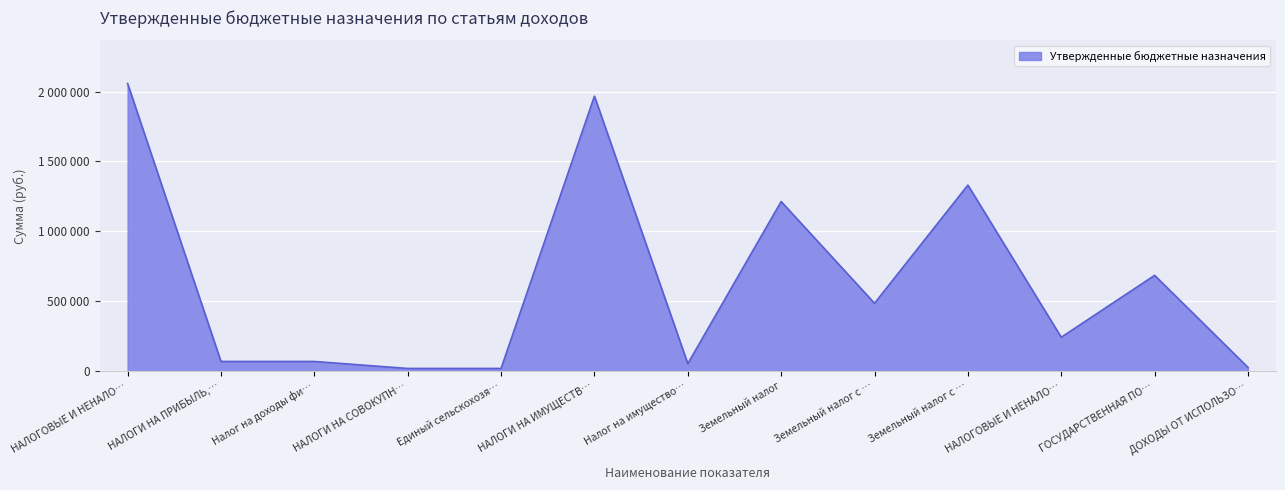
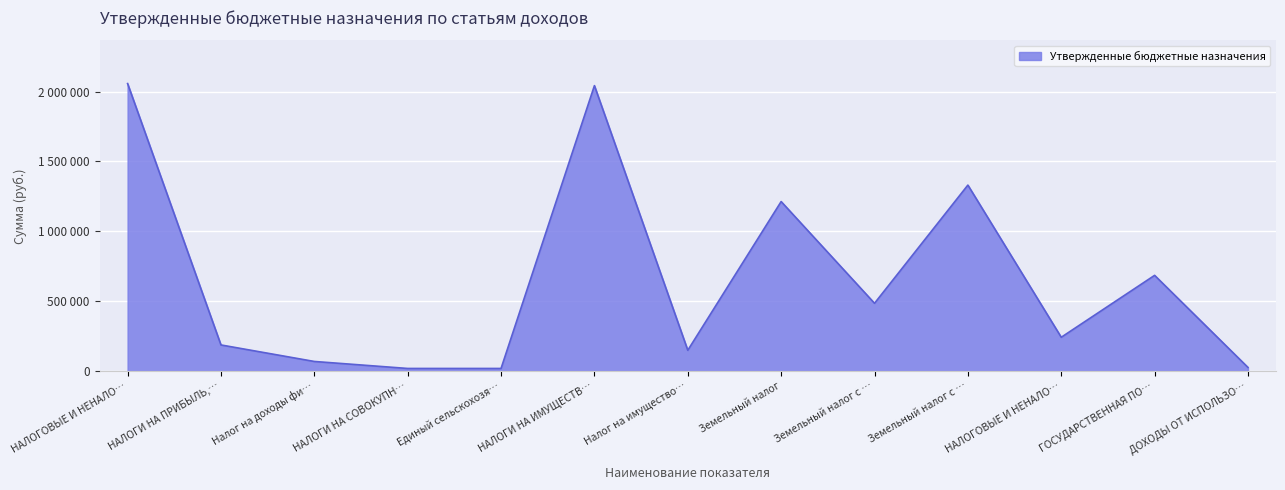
  {
-   "НАЛОГИ НА ПРИБЫЛЬ,…": 70000,
+   "НАЛОГИ НА ПРИБЫЛЬ,…": 190000,
    "Налог на доходы фи…": 70000,
    "НАЛОГИ НА СОВОКУПН…": 20000,
    "Единый сельскохозя…": 20000,
-   "НАЛОГИ НА ИМУЩЕСТВ…": 1970000,
-   "Налог на имущество…": 50000,
+   "НАЛОГИ НА ИМУЩЕСТВ…": 2040000,
+   "Налог на имущество…": 150000,
    "Земельный налог": 1210000,
    "ГОСУДАРСТВЕННАЯ ПО…": 690000,
    "ДОХОДЫ ОТ ИСПОЛЬЗО…": 30000
  }
